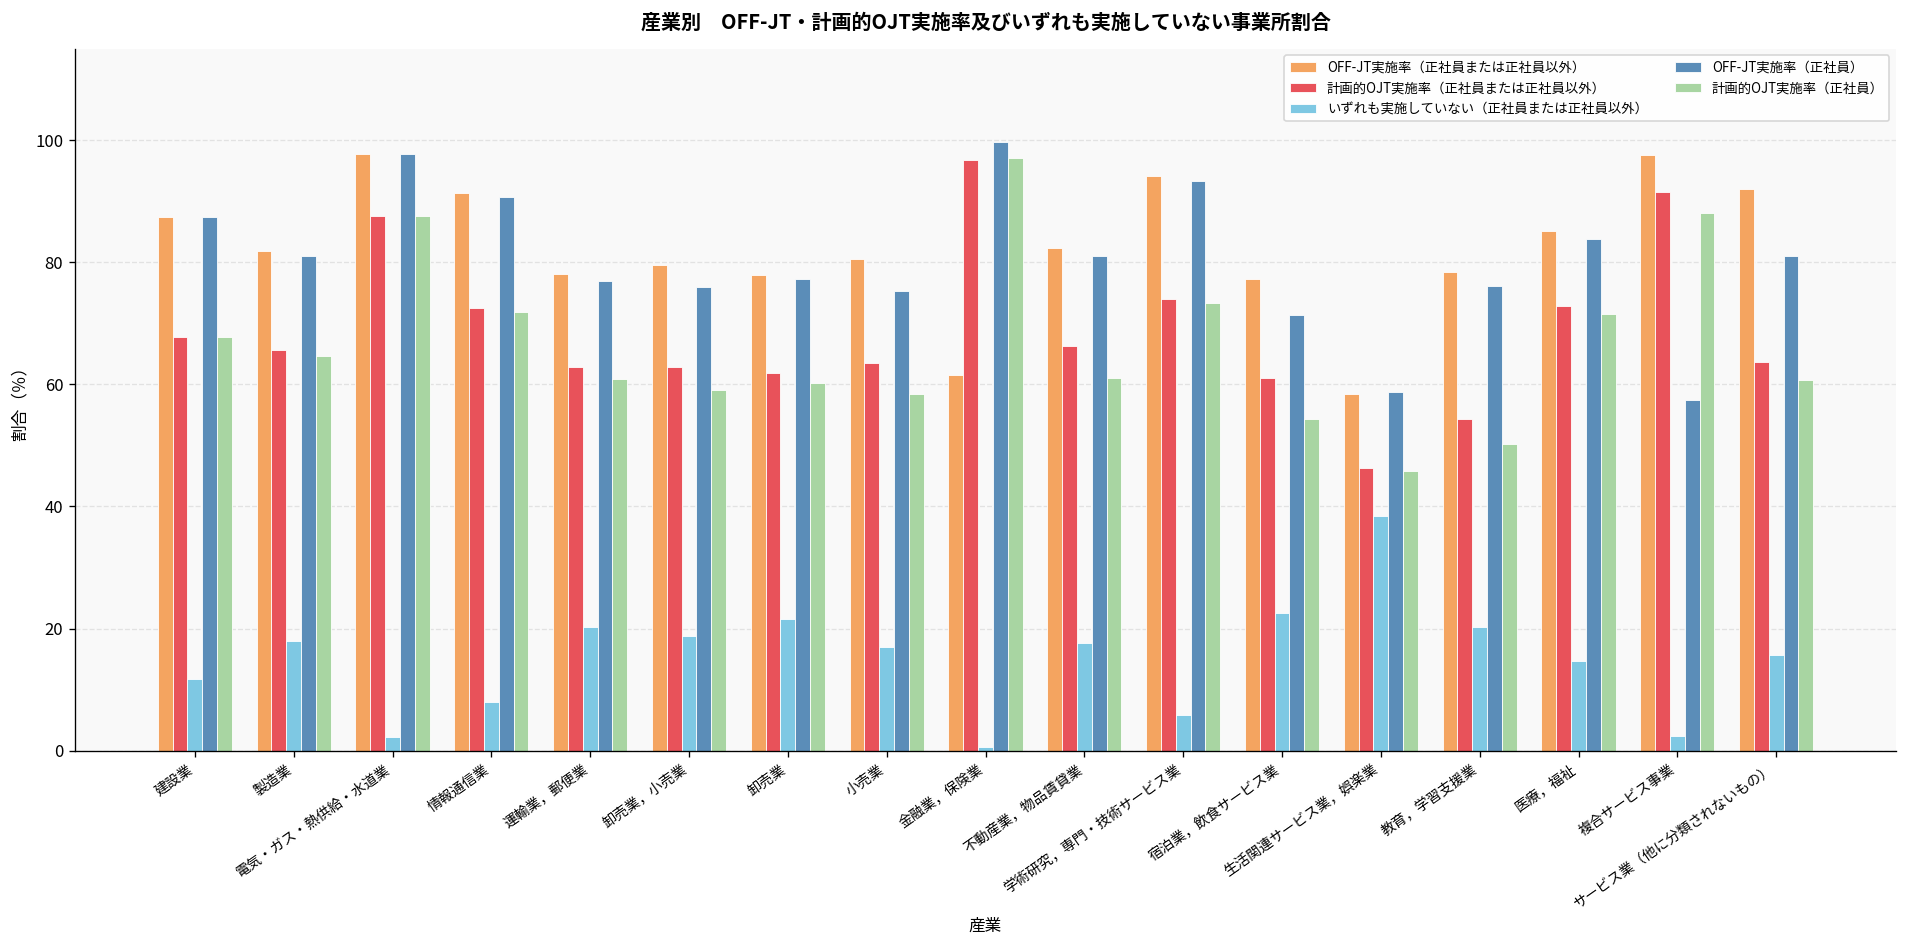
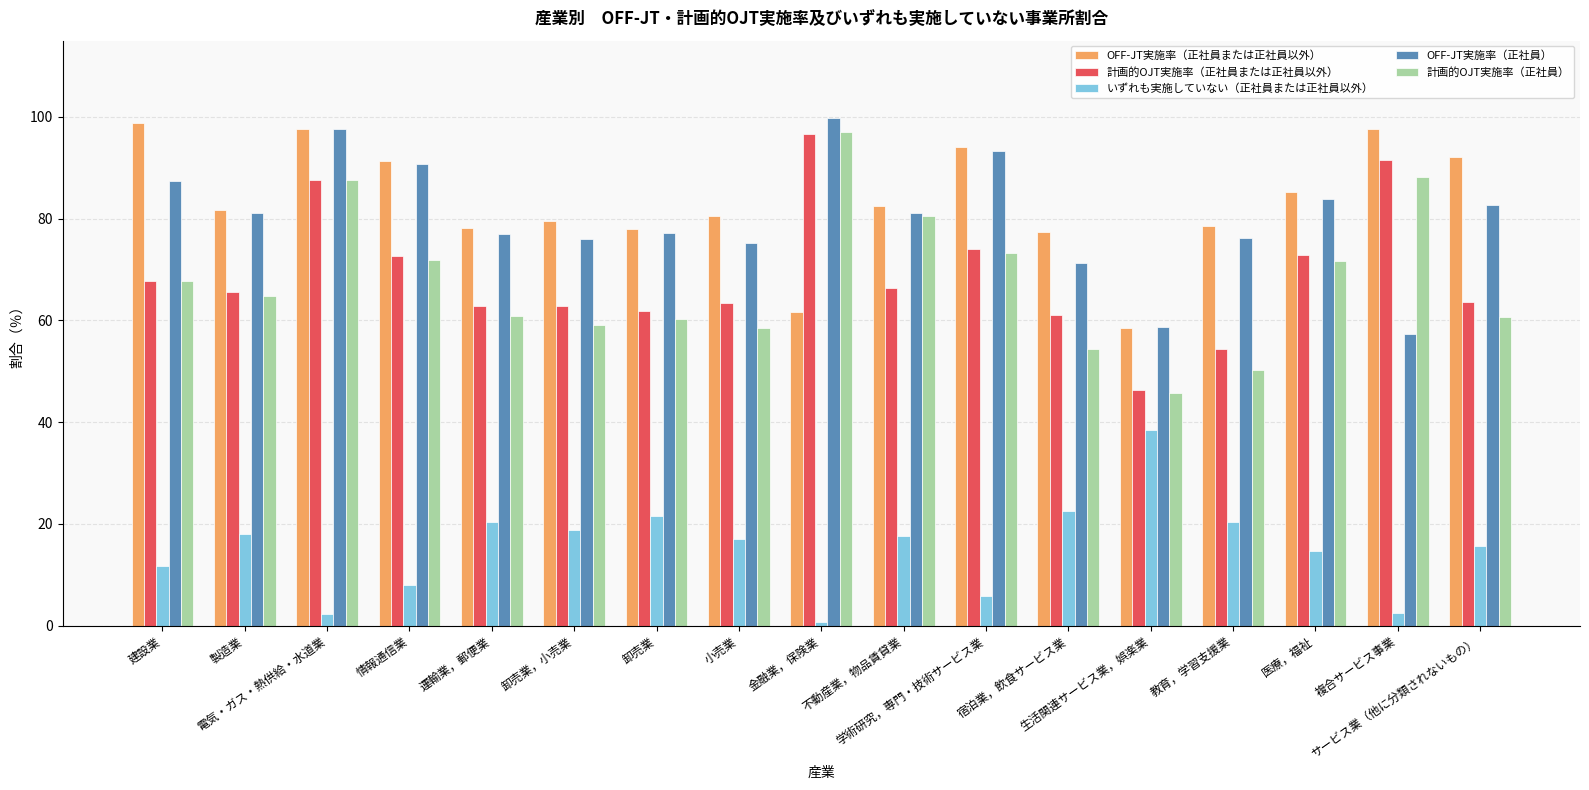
  {
    "OFF-JT実施率（正社員または正社員以外）": {
-     "建設業": 88,
+     "建設業": 99,
      "製造業": 82,
      "電気・ガス・熱供給・水道業": 98,
      "情報通信業": 91,
      "運輸業，郵便業": 78,
      "卸売業，小売業": 80,
      "卸売業": 78,
      "小売業": 81,
      "金融業，保険業": 62,
      "不動産業，物品賃貸業": 82,
      "学術研究，専門・技術サービス業": 94,
      "宿泊業，飲食サービス業": 77,
      "生活関連サービス業，娯楽業": 59,
      "教育，学習支援業": 79,
      "医療，福祉": 85,
      "複合サービス事業": 98,
      "サービス業（他に分類されないもの）": 92
    },
    "計画的OJT実施率（正社員または正社員以外）": {
      "建設業": 68,
      "製造業": 66,
      "電気・ガス・熱供給・水道業": 88,
      "情報通信業": 73,
      "運輸業，郵便業": 63,
      "卸売業，小売業": 63,
      "卸売業": 62,
      "小売業": 64,
      "金融業，保険業": 97,
      "不動産業，物品賃貸業": 66,
      "学術研究，専門・技術サービス業": 74,
      "宿泊業，飲食サービス業": 61,
      "生活関連サービス業，娯楽業": 46,
      "教育，学習支援業": 54,
      "医療，福祉": 73,
      "複合サービス事業": 92,
      "サービス業（他に分類されないもの）": 64
    },
    "いずれも実施していない（正社員または正社員以外）": {
      "建設業": 12,
      "製造業": 18,
      "電気・ガス・熱供給・水道業": 2,
      "情報通信業": 8,
      "運輸業，郵便業": 20,
      "卸売業，小売業": 19,
      "卸売業": 22,
      "小売業": 17,
      "金融業，保険業": 1,
      "不動産業，物品賃貸業": 18,
      "学術研究，専門・技術サービス業": 6,
      "宿泊業，飲食サービス業": 23,
      "生活関連サービス業，娯楽業": 39,
      "教育，学習支援業": 20,
      "医療，福祉": 15,
      "複合サービス事業": 2,
      "サービス業（他に分類されないもの）": 16
    },
    "OFF-JT実施率（正社員）": {
      "建設業": 87,
      "製造業": 81,
      "電気・ガス・熱供給・水道業": 98,
      "情報通信業": 91,
      "運輸業，郵便業": 77,
      "卸売業，小売業": 76,
      "卸売業": 77,
      "小売業": 75,
      "金融業，保険業": 100,
      "不動産業，物品賃貸業": 81,
      "学術研究，専門・技術サービス業": 93,
      "宿泊業，飲食サービス業": 71,
      "生活関連サービス業，娯楽業": 59,
      "教育，学習支援業": 76,
      "医療，福祉": 84,
      "複合サービス事業": 57,
-     "サービス業（他に分類されないもの）": 81
+     "サービス業（他に分類されないもの）": 83
    },
    "計画的OJT実施率（正社員）": {
      "建設業": 68,
      "製造業": 65,
      "電気・ガス・熱供給・水道業": 88,
      "情報通信業": 72,
      "運輸業，郵便業": 61,
      "卸売業，小売業": 59,
      "卸売業": 60,
      "小売業": 59,
      "金融業，保険業": 97,
-     "不動産業，物品賃貸業": 61,
+     "不動産業，物品賃貸業": 81,
      "学術研究，専門・技術サービス業": 73,
      "宿泊業，飲食サービス業": 54,
      "生活関連サービス業，娯楽業": 46,
      "教育，学習支援業": 50,
      "医療，福祉": 72,
      "複合サービス事業": 88,
      "サービス業（他に分類されないもの）": 61
    }
  }
